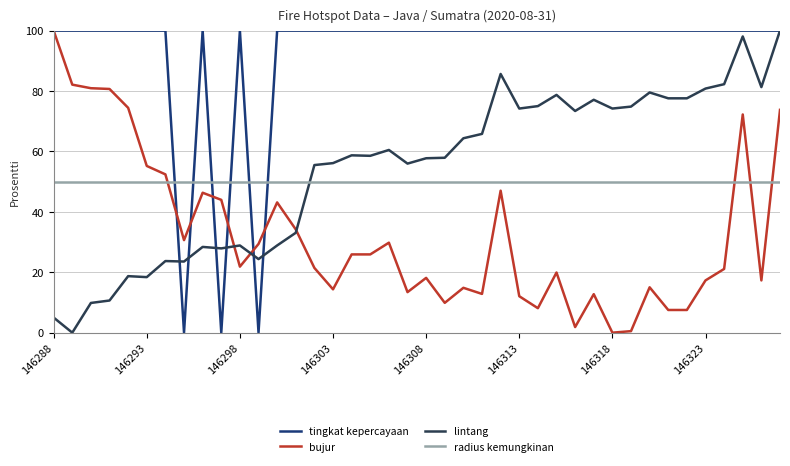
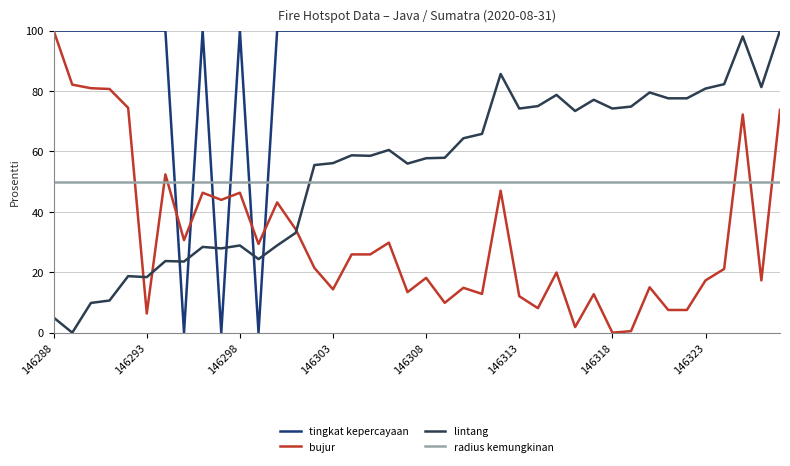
  {
    "bujur": {
-     "146293": 55,
-     "146298": 22,
+     "146293": 6,
+     "146298": 46,
      "146303": 14,
      "146308": 18,
      "146313": 12,
      "146318": 0,
      "146323": 17
    },
    "radius kemungkinan": {
      "146288": 50,
      "146293": 50,
      "146298": 50,
      "146303": 50,
      "146308": 50,
      "146313": 50,
      "146318": 50,
      "146323": 50
    }
  }
